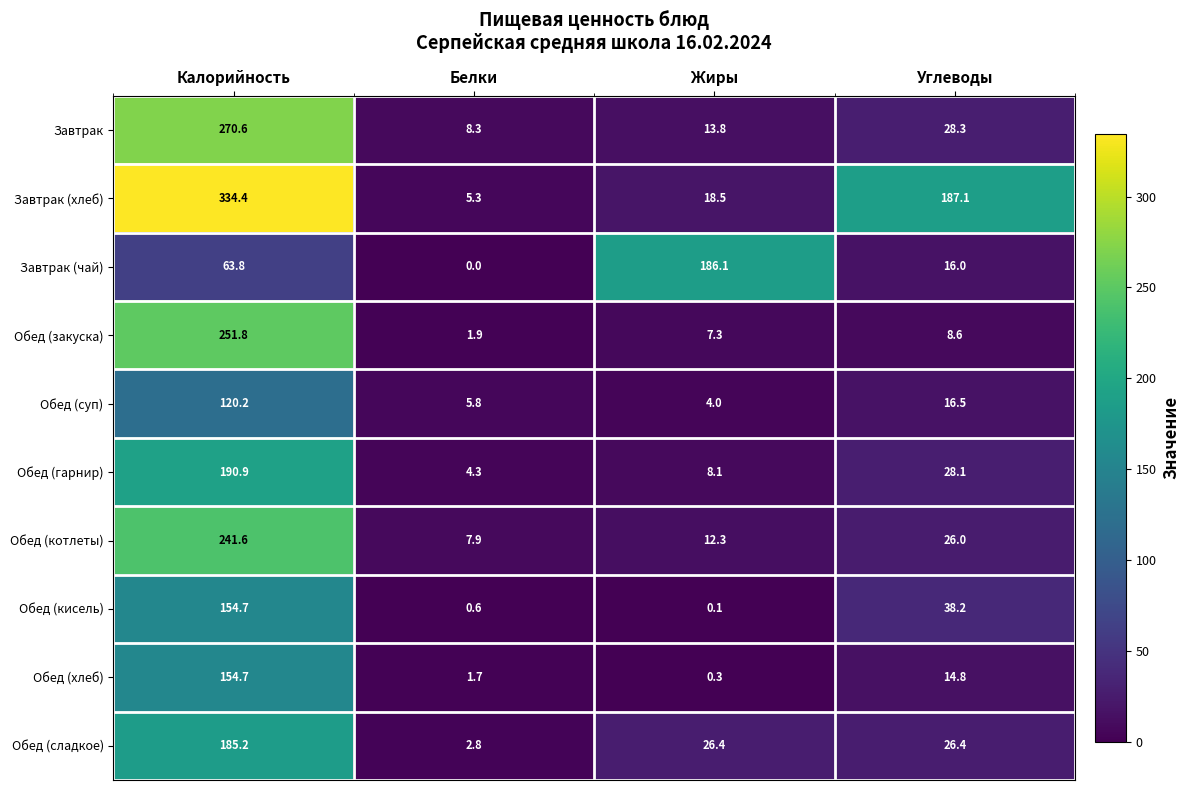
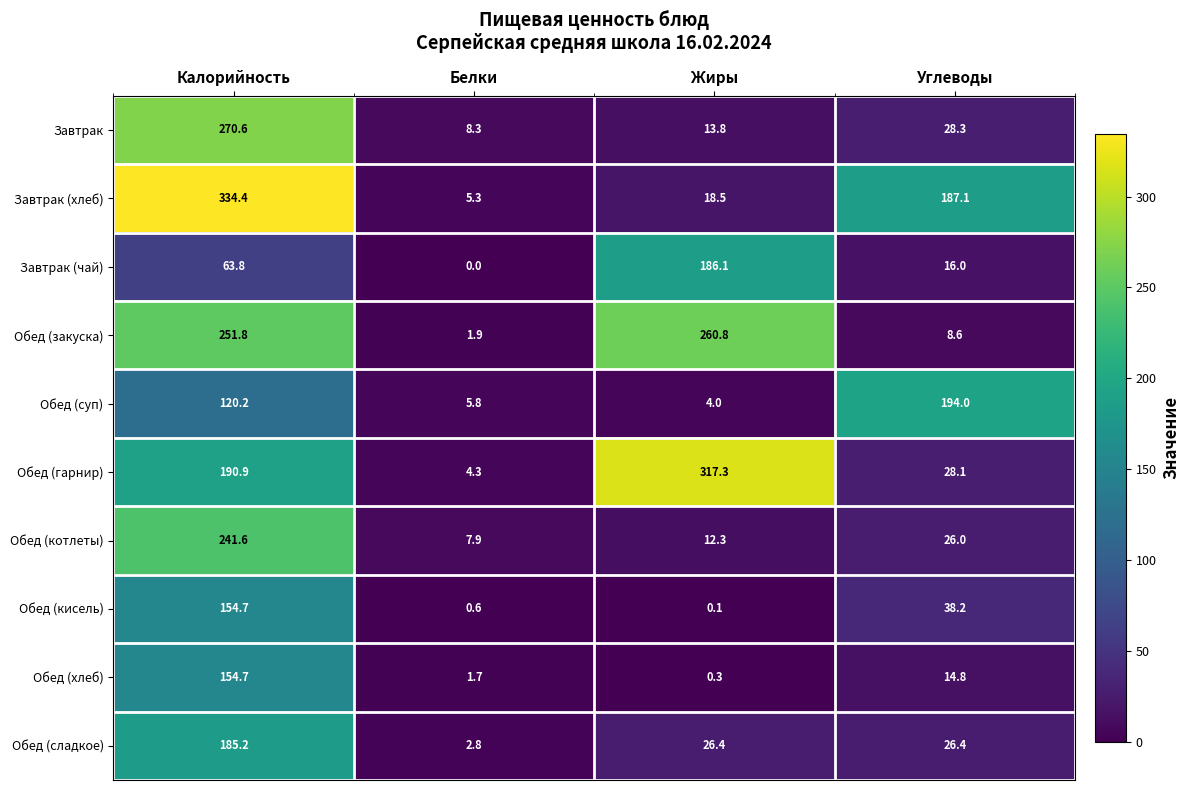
  {
    "Завтрак": {
      "Калорийность": 270.6,
      "Белки": 8.3,
      "Жиры": 13.8,
      "Углеводы": 28.3
    },
    "Завтрак (хлеб)": {
      "Калорийность": 334.4,
      "Белки": 5.3,
      "Жиры": 18.5,
      "Углеводы": 187.1
    },
    "Завтрак (чай)": {
      "Калорийность": 63.8,
      "Белки": 0.0,
      "Жиры": 186.1,
      "Углеводы": 16.0
    },
    "Обед (закуска)": {
      "Калорийность": 251.8,
      "Белки": 1.9,
-     "Жиры": 7.3,
+     "Жиры": 260.8,
      "Углеводы": 8.6
    },
    "Обед (суп)": {
      "Калорийность": 120.2,
      "Белки": 5.8,
      "Жиры": 4.0,
-     "Углеводы": 16.5
+     "Углеводы": 194.0
    },
    "Обед (гарнир)": {
      "Калорийность": 190.9,
      "Белки": 4.3,
-     "Жиры": 8.1,
+     "Жиры": 317.3,
      "Углеводы": 28.1
    },
    "Обед (котлеты)": {
      "Калорийность": 241.6,
      "Белки": 7.9,
      "Жиры": 12.3,
      "Углеводы": 26.0
    },
    "Обед (кисель)": {
      "Калорийность": 154.7,
      "Белки": 0.6,
      "Жиры": 0.1,
      "Углеводы": 38.2
    },
    "Обед (хлеб)": {
      "Калорийность": 154.7,
      "Белки": 1.7,
      "Жиры": 0.3,
      "Углеводы": 14.8
    },
    "Обед (сладкое)": {
      "Калорийность": 185.2,
      "Белки": 2.8,
      "Жиры": 26.4,
      "Углеводы": 26.4
    }
  }
